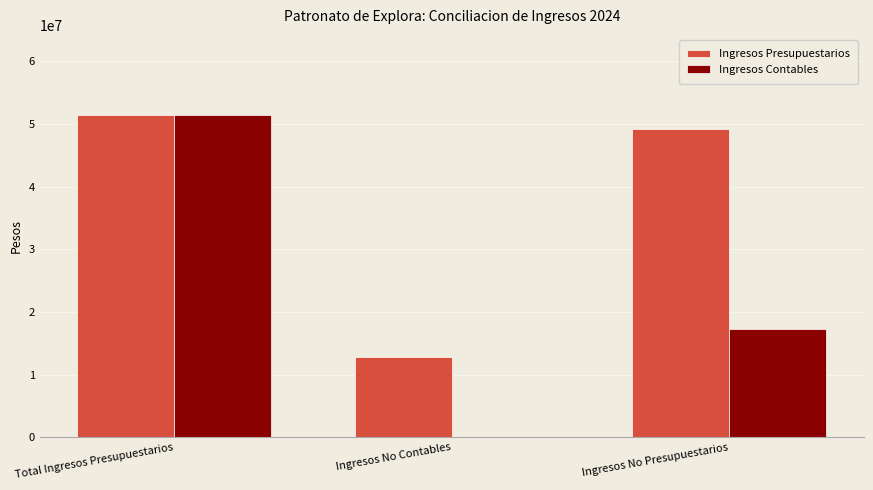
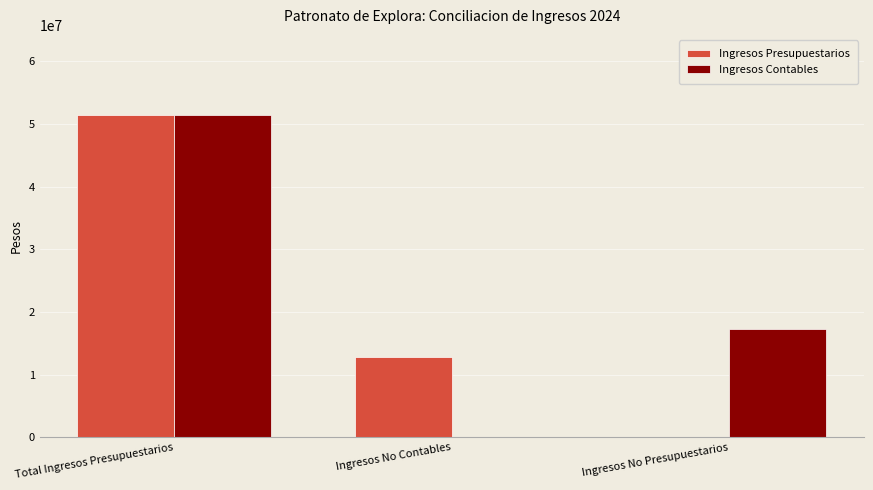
  {
    "Ingresos Presupuestarios": {
      "Total Ingresos Presupuestarios": 51000000,
      "Ingresos No Contables": 13000000,
-     "Ingresos No Presupuestarios": 49000000
+     "Ingresos No Presupuestarios": 0
    },
    "Ingresos Contables": {
      "Total Ingresos Presupuestarios": 51000000,
      "Ingresos No Contables": 0,
      "Ingresos No Presupuestarios": 17000000
    }
  }
